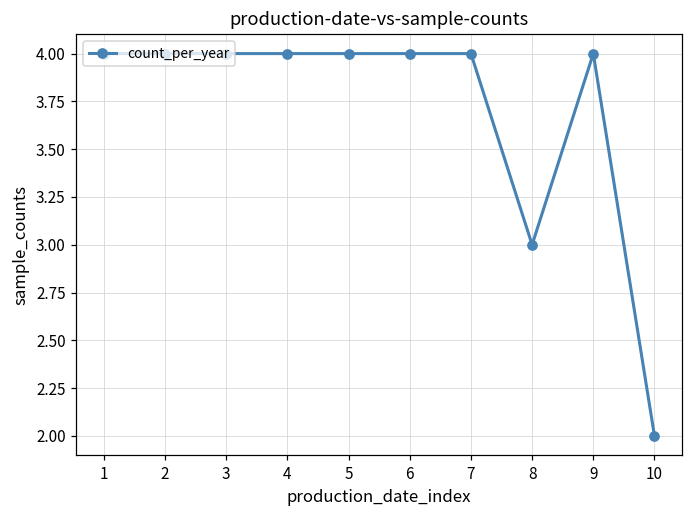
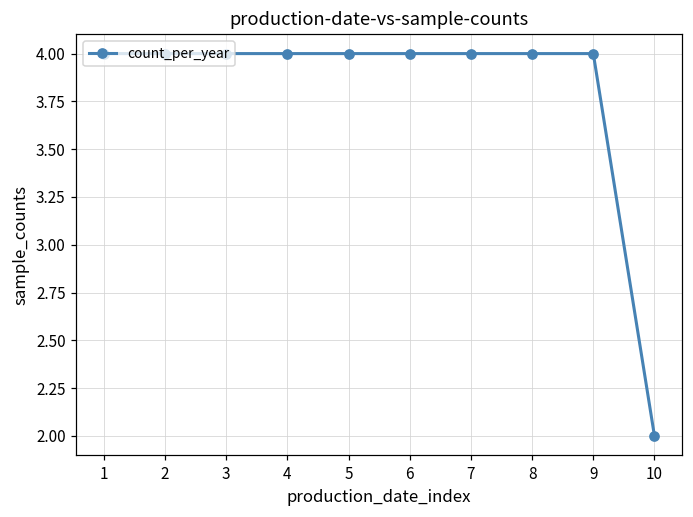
  {
    "4": 4,
    "5": 4,
    "6": 4,
    "7": 4,
-   "8": 3,
+   "8": 4,
    "9": 4,
    "10": 2
  }
